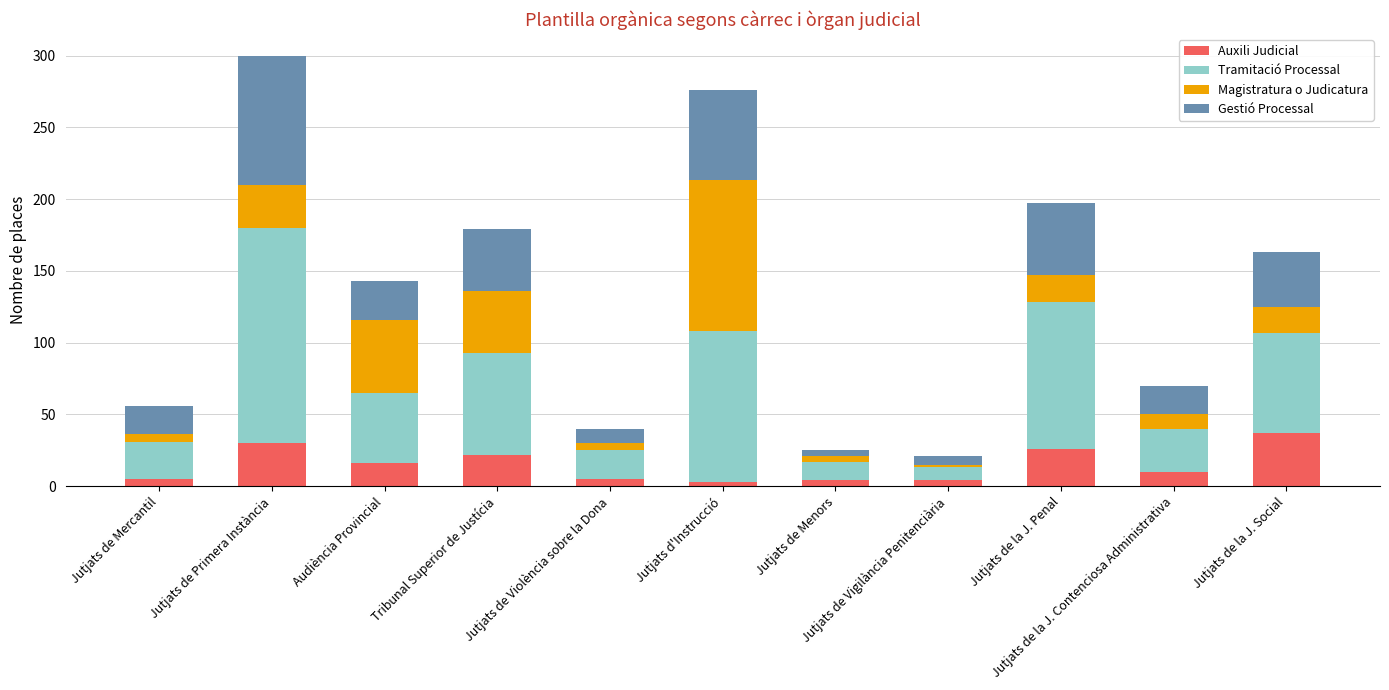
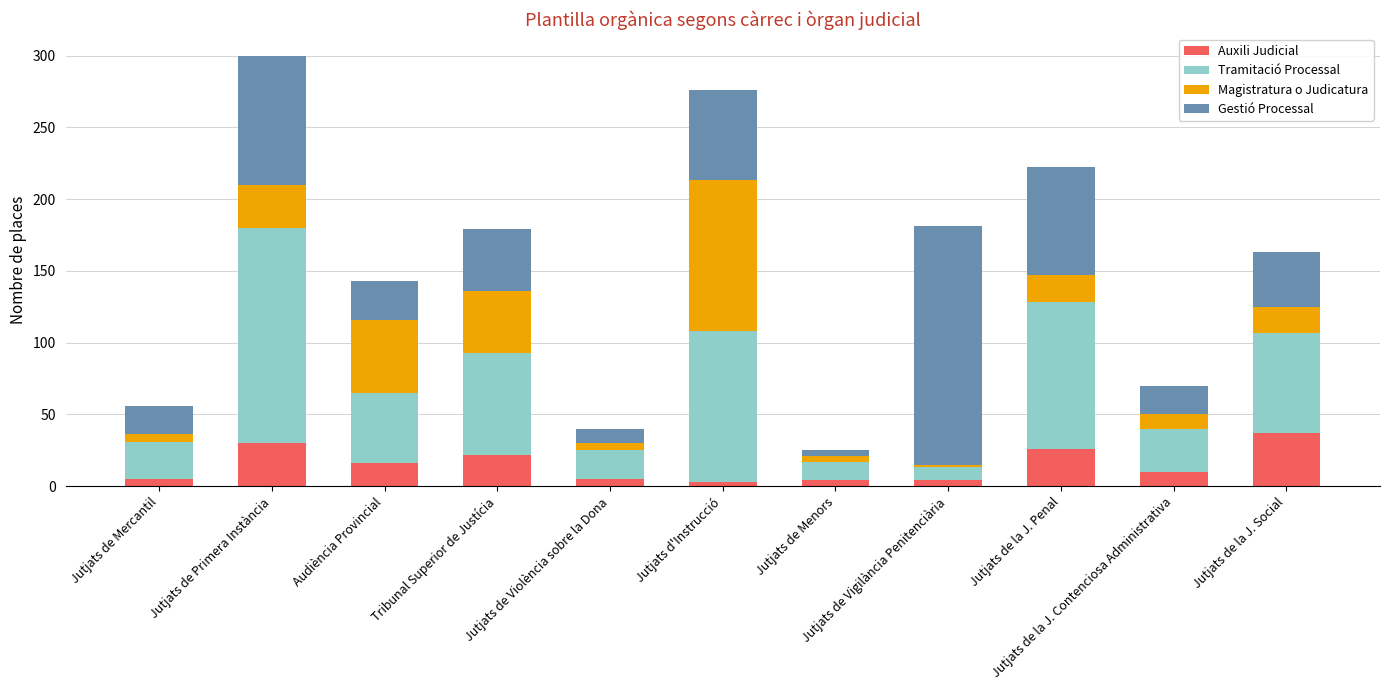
  {
    "Auxili Judicial": {
      "Jutjats de Mercantil": 5,
      "Jutjats de Primera Instància": 30,
      "Audiència Provincial": 16,
      "Tribunal Superior de Justícia": 22,
      "Jutjats de Violència sobre la Dona": 5,
      "Jutjats d'Instrucció": 3,
      "Jutjats de Menors": 4,
      "Jutjats de Vigilància Penitenciària": 4,
      "Jutjats de la J. Penal": 26,
      "Jutjats de la J. Contenciosa Administrativa": 10,
      "Jutjats de la J. Social": 37
    },
    "Tramitació Processal": {
      "Jutjats de Mercantil": 26,
      "Jutjats de Primera Instància": 150,
      "Audiència Provincial": 49,
      "Tribunal Superior de Justícia": 71,
      "Jutjats de Violència sobre la Dona": 20,
      "Jutjats d'Instrucció": 105,
      "Jutjats de Menors": 13,
      "Jutjats de Vigilància Penitenciària": 9,
      "Jutjats de la J. Penal": 102,
      "Jutjats de la J. Contenciosa Administrativa": 30,
      "Jutjats de la J. Social": 70
    },
    "Magistratura o Judicatura": {
      "Jutjats de Mercantil": 5,
      "Jutjats de Primera Instància": 30,
      "Audiència Provincial": 51,
      "Tribunal Superior de Justícia": 43,
      "Jutjats de Violència sobre la Dona": 5,
      "Jutjats d'Instrucció": 105,
      "Jutjats de Menors": 4,
      "Jutjats de Vigilància Penitenciària": 2,
      "Jutjats de la J. Penal": 19,
      "Jutjats de la J. Contenciosa Administrativa": 10,
      "Jutjats de la J. Social": 18
    },
    "Gestió Processal": {
      "Jutjats de Mercantil": 20,
      "Jutjats de Primera Instància": 90,
      "Audiència Provincial": 27,
      "Tribunal Superior de Justícia": 43,
      "Jutjats de Violència sobre la Dona": 10,
      "Jutjats d'Instrucció": 63,
      "Jutjats de Menors": 4,
-     "Jutjats de Vigilància Penitenciària": 6,
-     "Jutjats de la J. Penal": 50,
+     "Jutjats de Vigilància Penitenciària": 166,
+     "Jutjats de la J. Penal": 75,
      "Jutjats de la J. Contenciosa Administrativa": 20,
      "Jutjats de la J. Social": 38
    }
  }
